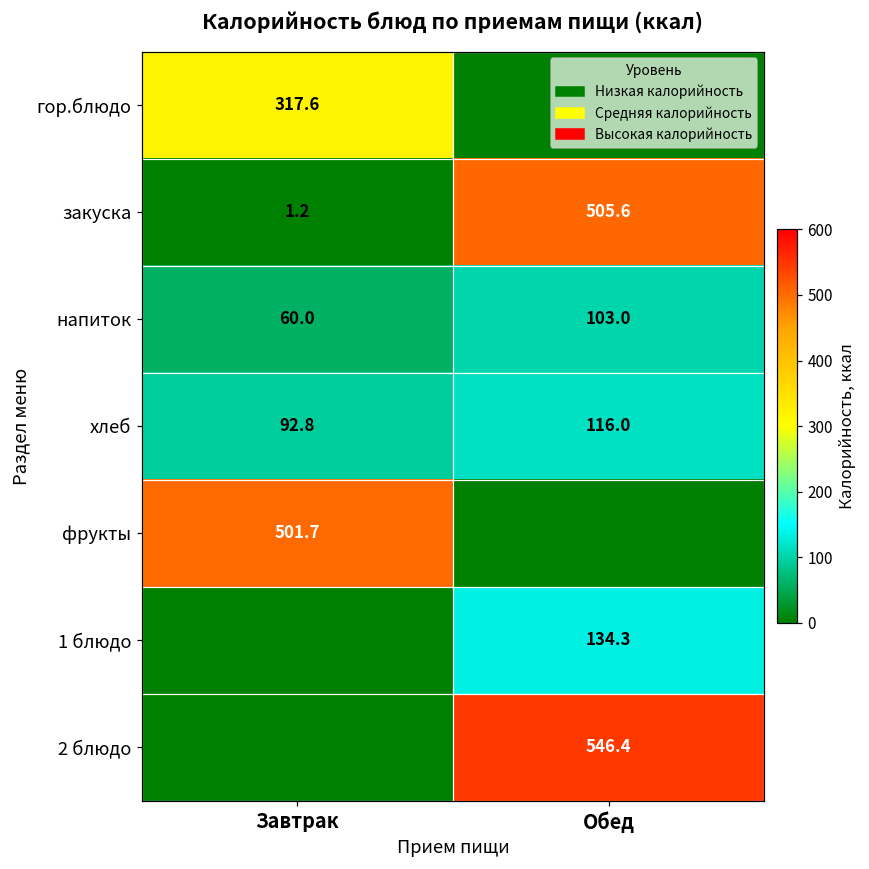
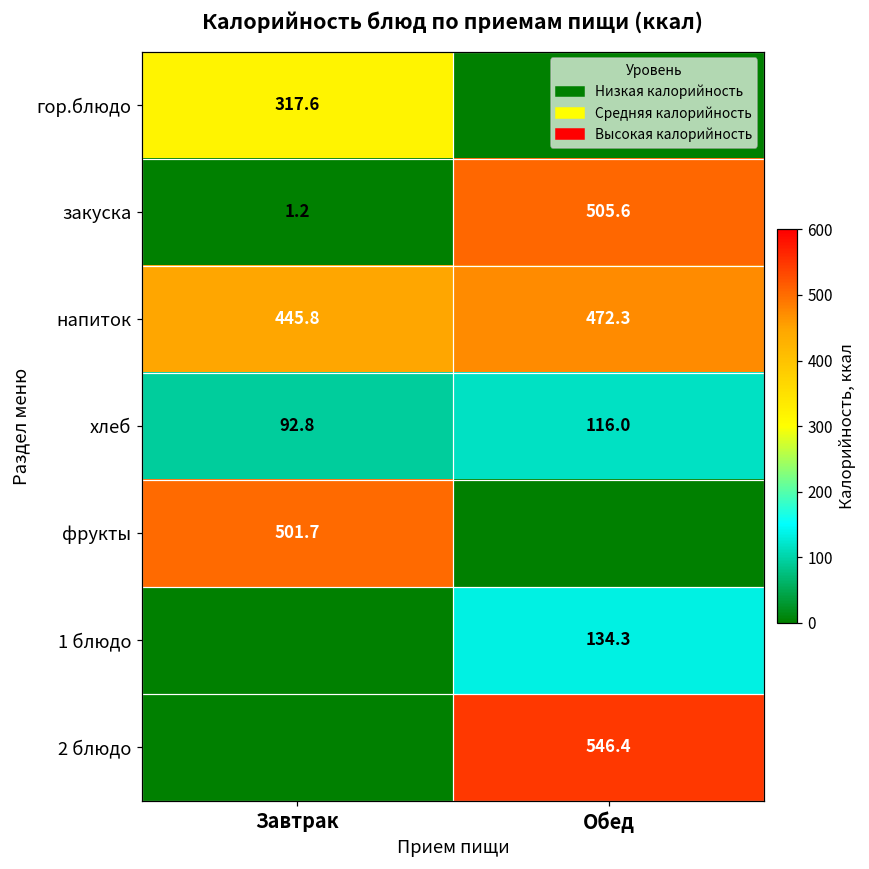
  {
    "гор.блюдо": {
      "Завтрак": 317.6
    },
    "закуска": {
      "Завтрак": 1.2,
      "Обед": 505.6
    },
    "напиток": {
-     "Завтрак": 60.0,
-     "Обед": 103.0
+     "Завтрак": 445.8,
+     "Обед": 472.3
    },
    "хлеб": {
      "Завтрак": 92.8,
      "Обед": 116.0
    },
    "фрукты": {
      "Завтрак": 501.7
    },
    "1 блюдо": {
      "Обед": 134.3
    },
    "2 блюдо": {
      "Обед": 546.4
    }
  }
